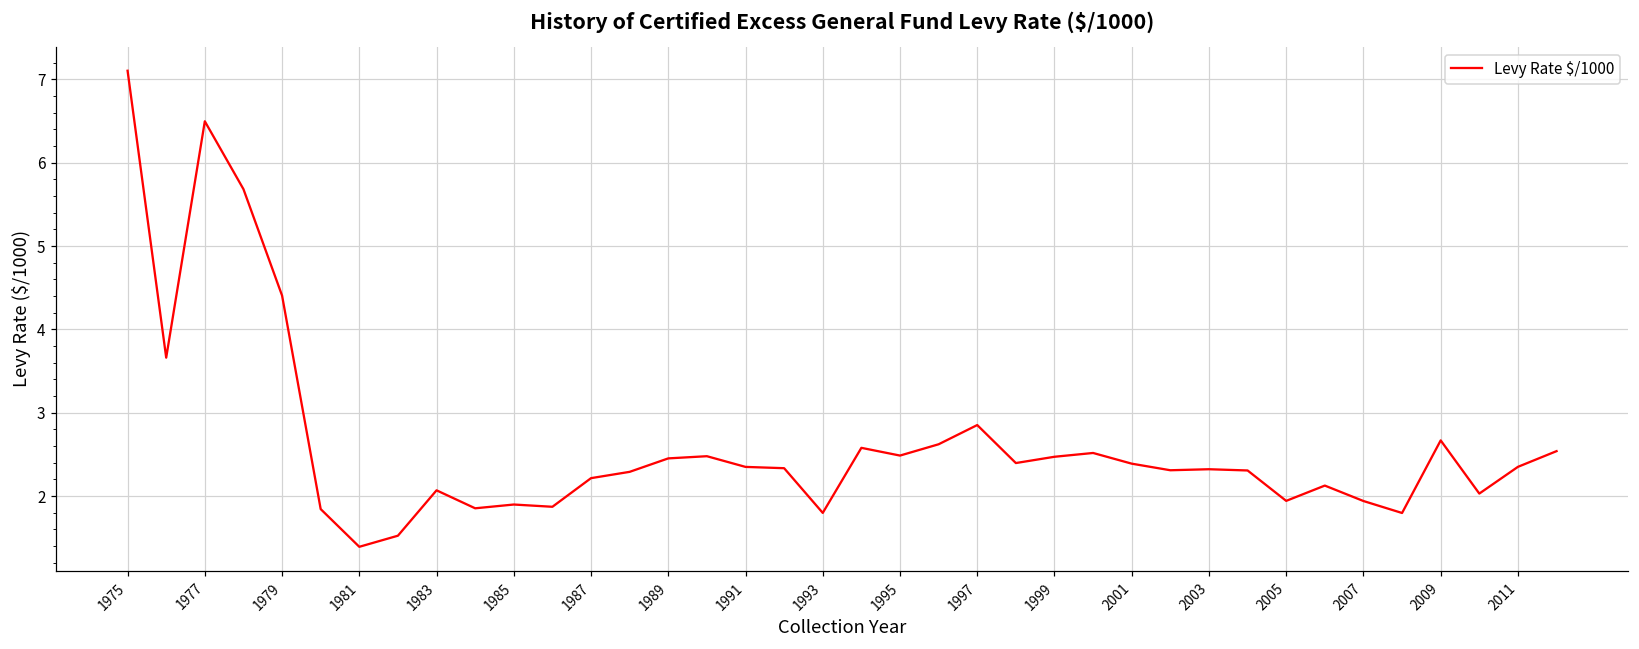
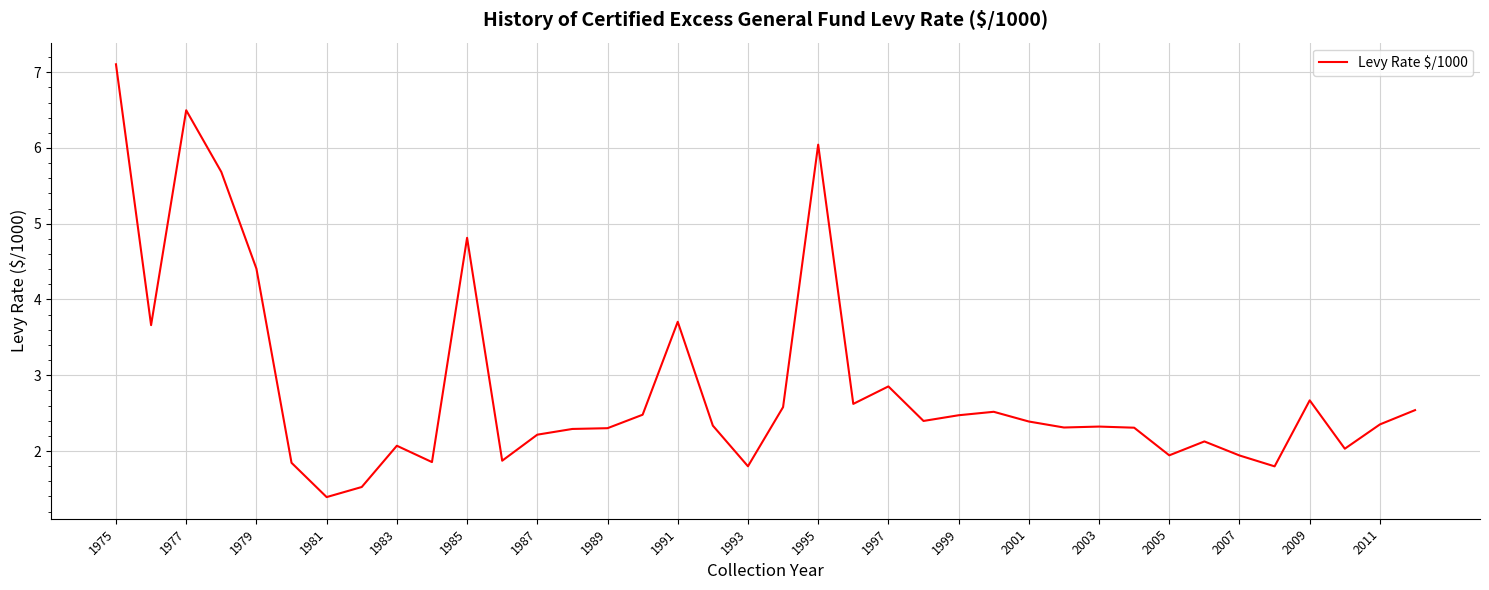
  {
    "1975": 7.1,
    "1977": 6.5,
    "1979": 4.4,
    "1981": 1.4,
    "1983": 2.1,
-   "1985": 1.9,
+   "1985": 4.8,
    "1987": 2.2,
-   "1989": 2.5,
-   "1991": 2.4,
+   "1989": 2.3,
+   "1991": 3.7,
    "1993": 1.8,
-   "1995": 2.5,
+   "1995": 6.0,
    "1997": 2.9,
    "1999": 2.5,
    "2001": 2.4,
    "2003": 2.3,
    "2005": 1.9,
    "2007": 1.9,
    "2009": 2.7,
    "2011": 2.4
  }
